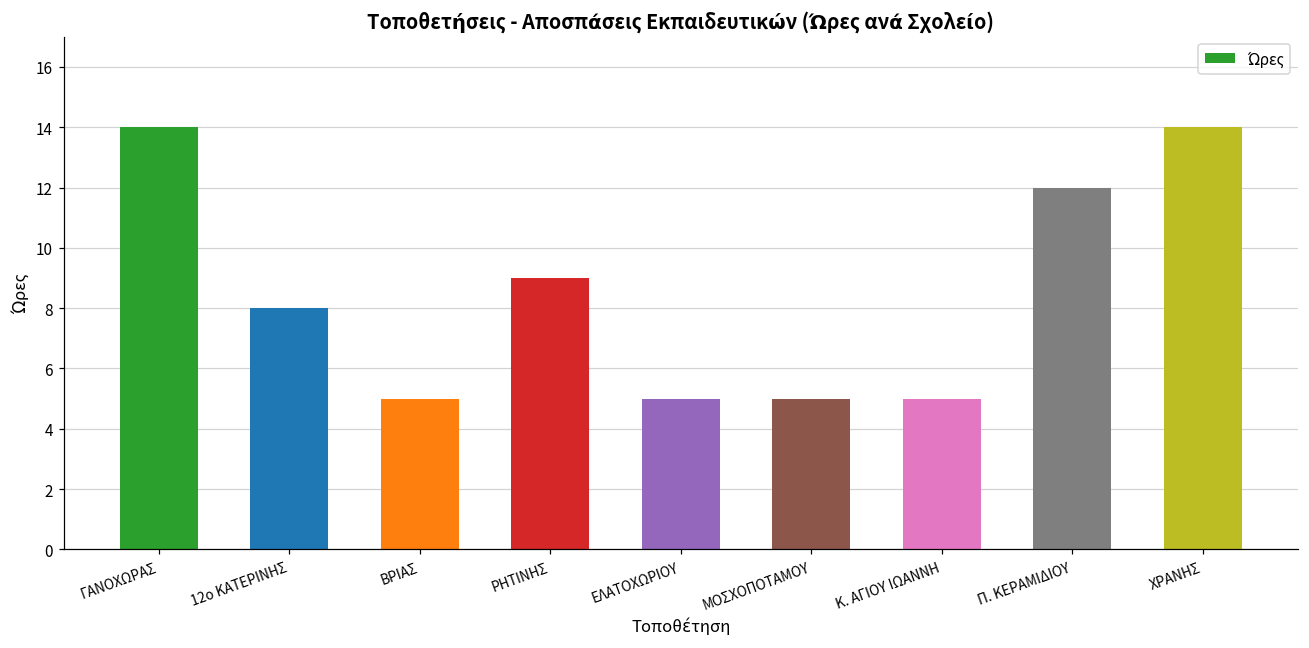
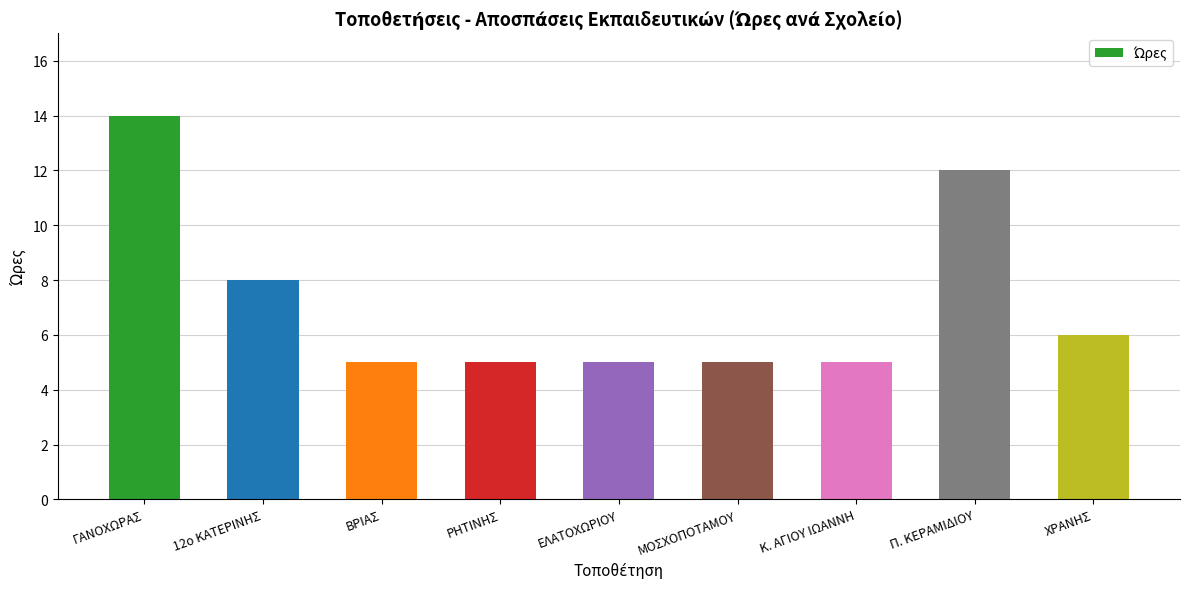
  {
    "ΓΑΝΟΧΩΡΑΣ": 14,
    "12ο ΚΑΤΕΡΙΝΗΣ": 8,
    "ΒΡΙΑΣ": 5,
-   "ΡΗΤΙΝΗΣ": 9,
+   "ΡΗΤΙΝΗΣ": 5,
    "ΕΛΑΤΟΧΩΡΙΟΥ": 5,
    "ΜΟΣΧΟΠΟΤΑΜΟΥ": 5,
    "Κ. ΑΓΙΟΥ ΙΩΑΝΝΗ": 5,
    "Π. ΚΕΡΑΜΙΔΙΟΥ": 12,
-   "ΧΡΑΝΗΣ": 14
+   "ΧΡΑΝΗΣ": 6
  }
